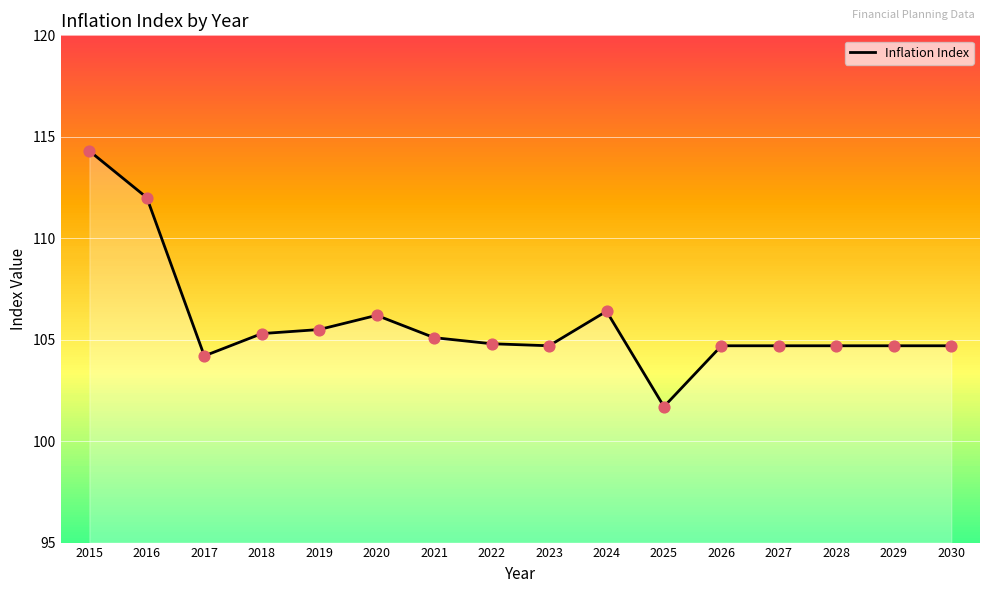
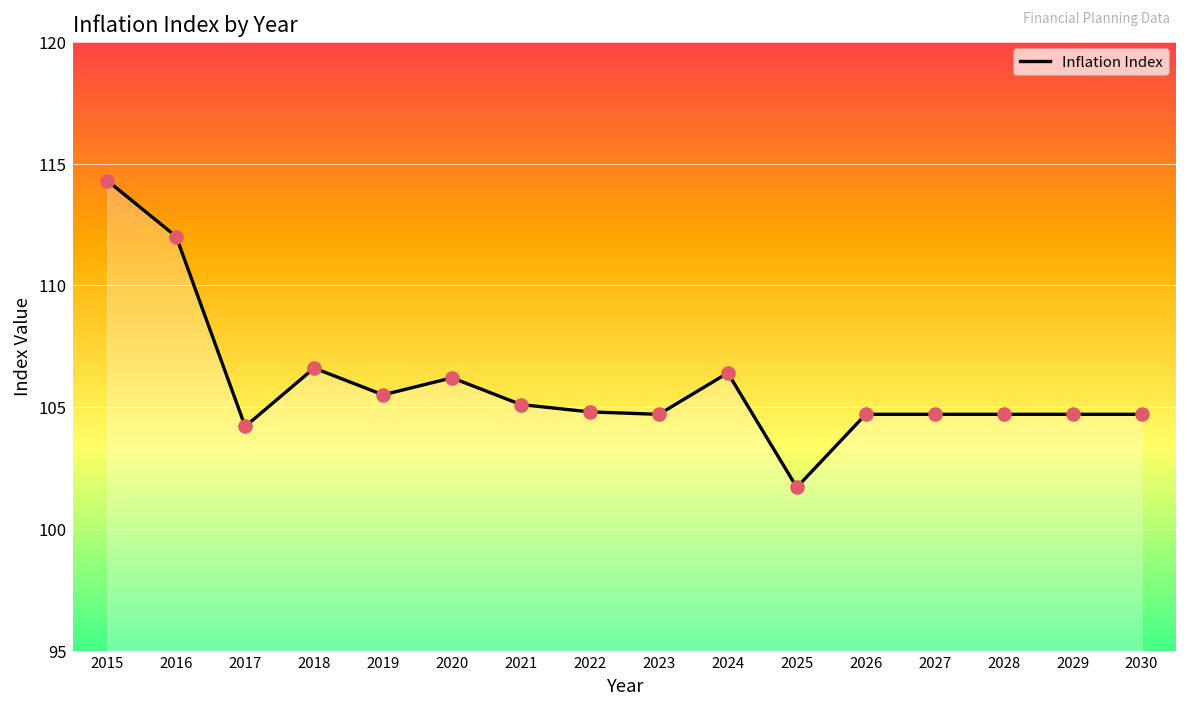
  {
    "Inflation Index": {
      "2015": 114.3,
      "2016": 112.0,
      "2017": 104.2,
-     "2018": 105.3,
+     "2018": 106.6,
      "2019": 105.5,
      "2020": 106.2,
      "2021": 105.1,
      "2022": 104.8,
      "2023": 104.7,
      "2024": 106.4,
      "2025": 101.7,
      "2026": 104.7,
      "2027": 104.7,
      "2028": 104.7,
      "2029": 104.7,
      "2030": 104.7
    }
  }
